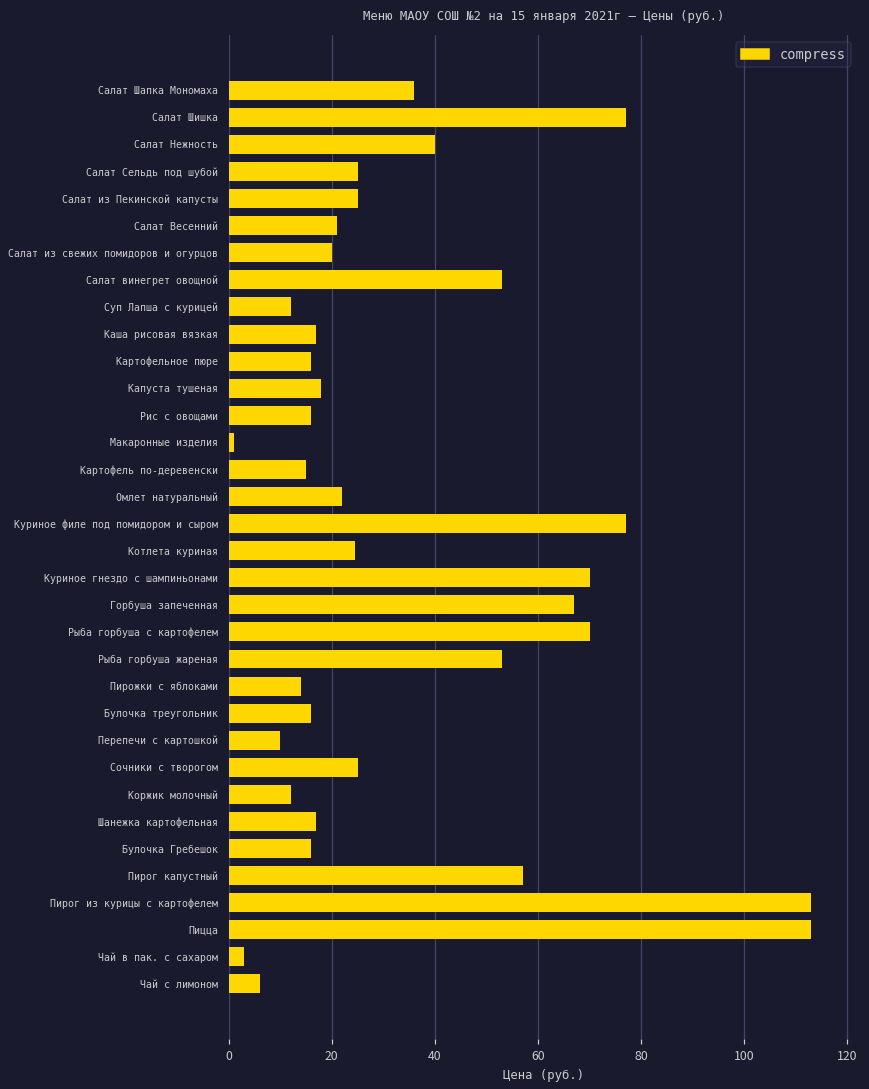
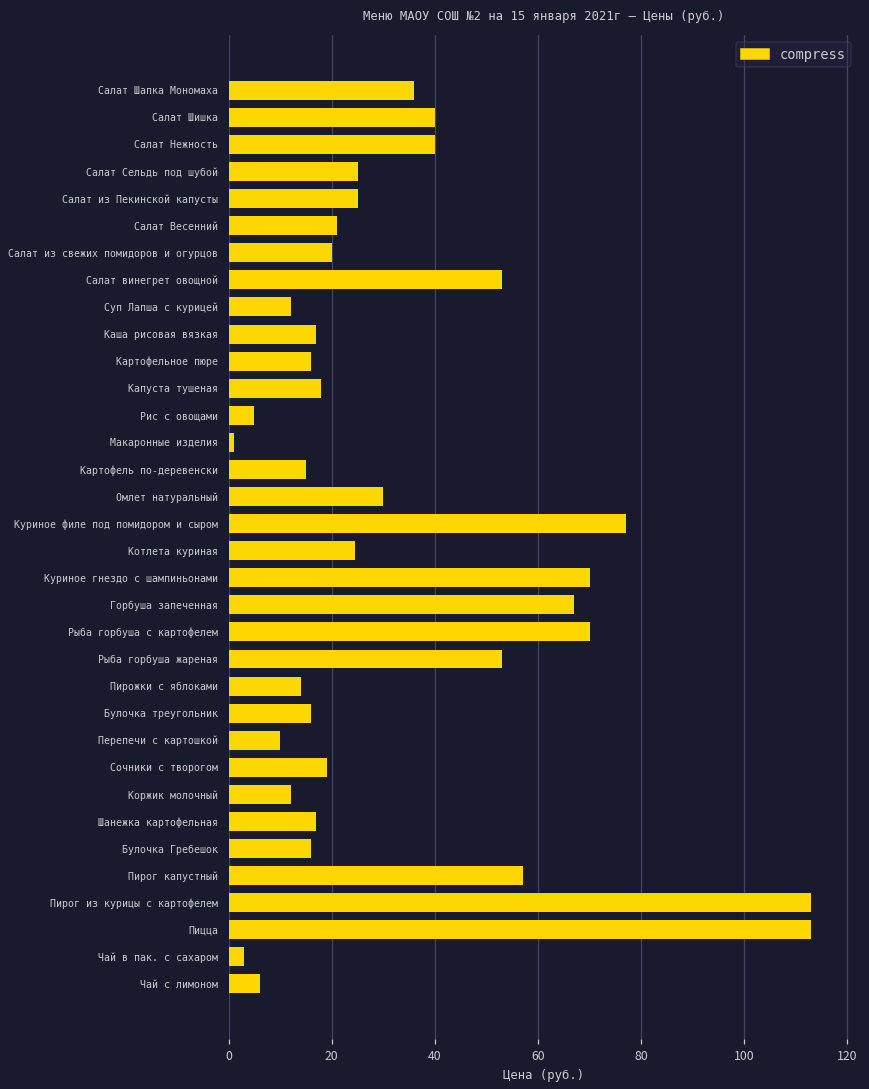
  {
    "Салат Шапка Мономаха": 36,
-   "Салат Шишка": 77,
+   "Салат Шишка": 40,
    "Салат Нежность": 40,
    "Салат Сельдь под шубой": 25,
    "Салат из Пекинской капусты": 25,
    "Салат Весенний": 21,
    "Салат из свежих помидоров и огурцов": 20,
    "Салат винегрет овощной": 53,
    "Суп Лапша с курицей": 12,
    "Каша рисовая вязкая": 17,
    "Картофельное пюре": 16,
    "Капуста тушеная": 18,
-   "Рис с овощами": 16,
+   "Рис с овощами": 5,
    "Макаронные изделия": 1,
    "Картофель по-деревенски": 15,
-   "Омлет натуральный": 22,
+   "Омлет натуральный": 30,
    "Куриное филе под помидором и сыром": 77,
    "Котлета куриная": 25,
    "Куриное гнездо с шампиньонами": 70,
    "Горбуша запеченная": 67,
    "Рыба горбуша с картофелем": 70,
    "Рыба горбуша жареная": 53,
    "Пирожки с яблоками": 14,
    "Булочка треугольник": 16,
    "Перепечи с картошкой": 10,
-   "Сочники с творогом": 25,
+   "Сочники с творогом": 19,
    "Коржик молочный": 12,
    "Шанежка картофельная": 17,
    "Булочка Гребешок": 16,
    "Пирог капустный": 57,
    "Пирог из курицы с картофелем": 113,
    "Пицца": 113,
    "Чай в пак. с сахаром": 3,
    "Чай с лимоном": 6
  }
